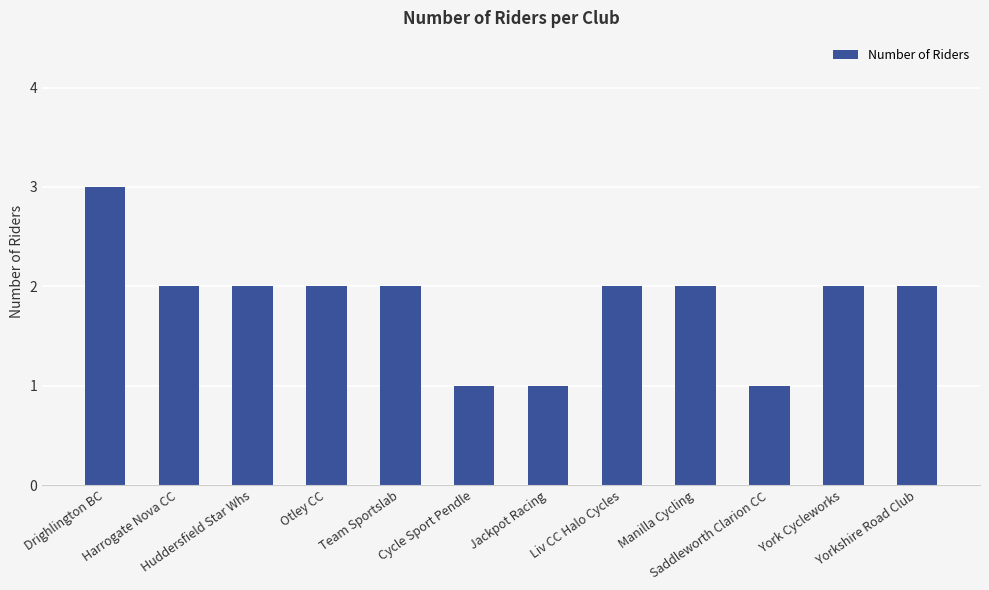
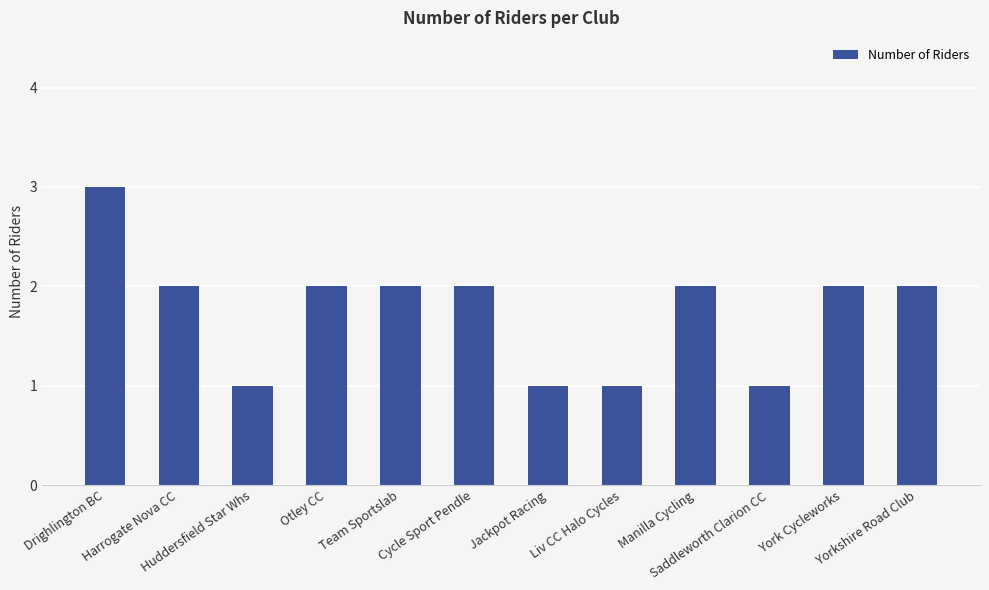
  {
    "Drighlington BC": 3,
    "Harrogate Nova CC": 2,
-   "Huddersfield Star Whs": 2,
+   "Huddersfield Star Whs": 1,
    "Otley CC": 2,
    "Team Sportslab": 2,
-   "Cycle Sport Pendle": 1,
+   "Cycle Sport Pendle": 2,
    "Jackpot Racing": 1,
-   "Liv CC Halo Cycles": 2,
+   "Liv CC Halo Cycles": 1,
    "Manilla Cycling": 2,
    "Saddleworth Clarion CC": 1,
    "York Cycleworks": 2,
    "Yorkshire Road Club": 2
  }
